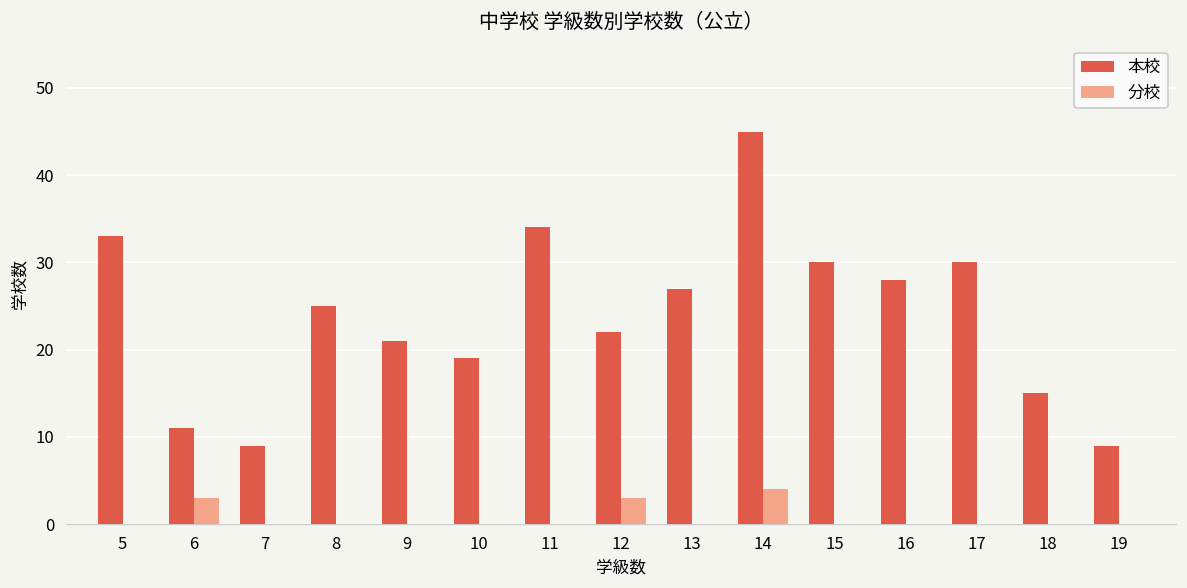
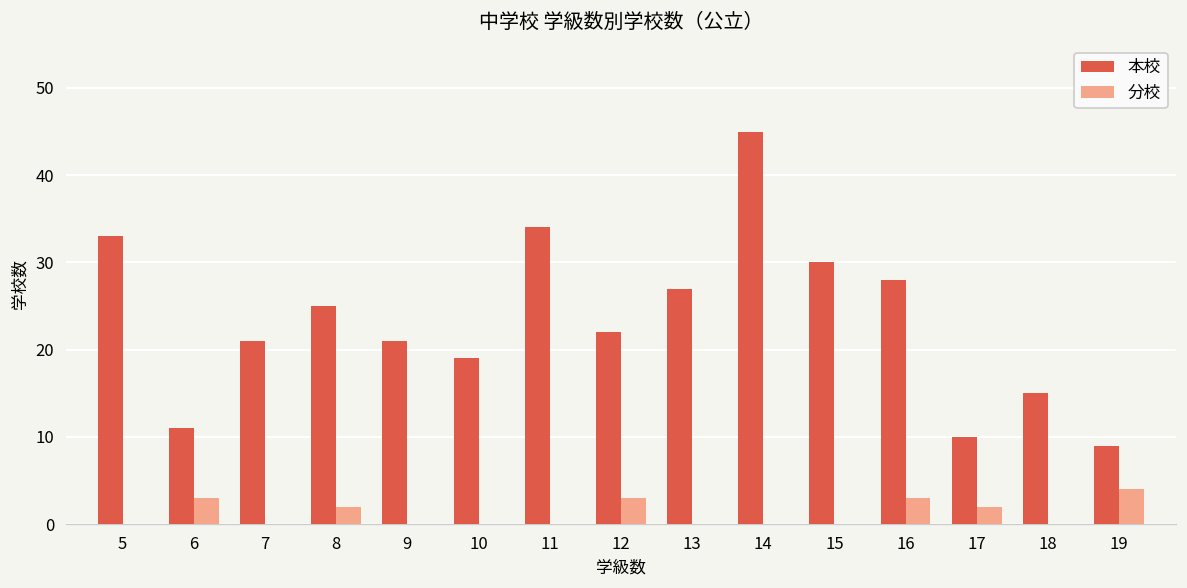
  {
    "本校": {
      "5": 33,
      "6": 11,
-     "7": 9,
+     "7": 21,
      "8": 25,
      "9": 21,
      "10": 19,
      "11": 34,
      "12": 22,
      "13": 27,
      "14": 45,
      "15": 30,
      "16": 28,
-     "17": 30,
+     "17": 10,
      "18": 15,
      "19": 9
    },
    "分校": {
      "5": 0,
      "6": 3,
      "7": 0,
-     "8": 0,
+     "8": 2,
      "9": 0,
      "10": 0,
      "11": 0,
      "12": 3,
      "13": 0,
-     "14": 4,
+     "14": 0,
      "15": 0,
-     "16": 0,
-     "17": 0,
+     "16": 3,
+     "17": 2,
      "18": 0,
-     "19": 0
+     "19": 4
    }
  }
